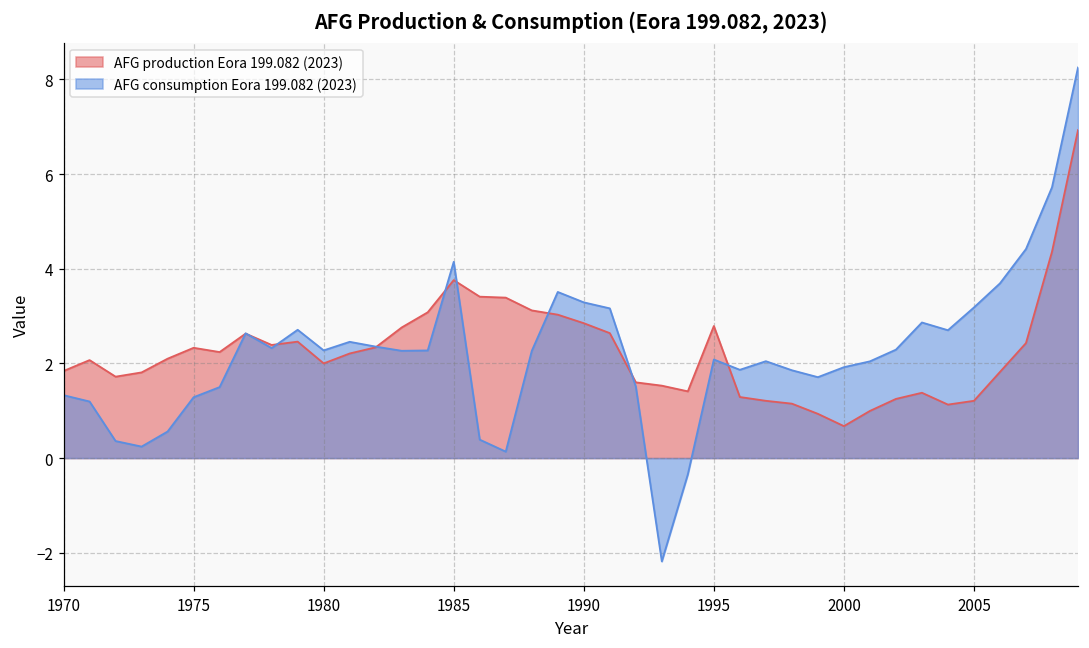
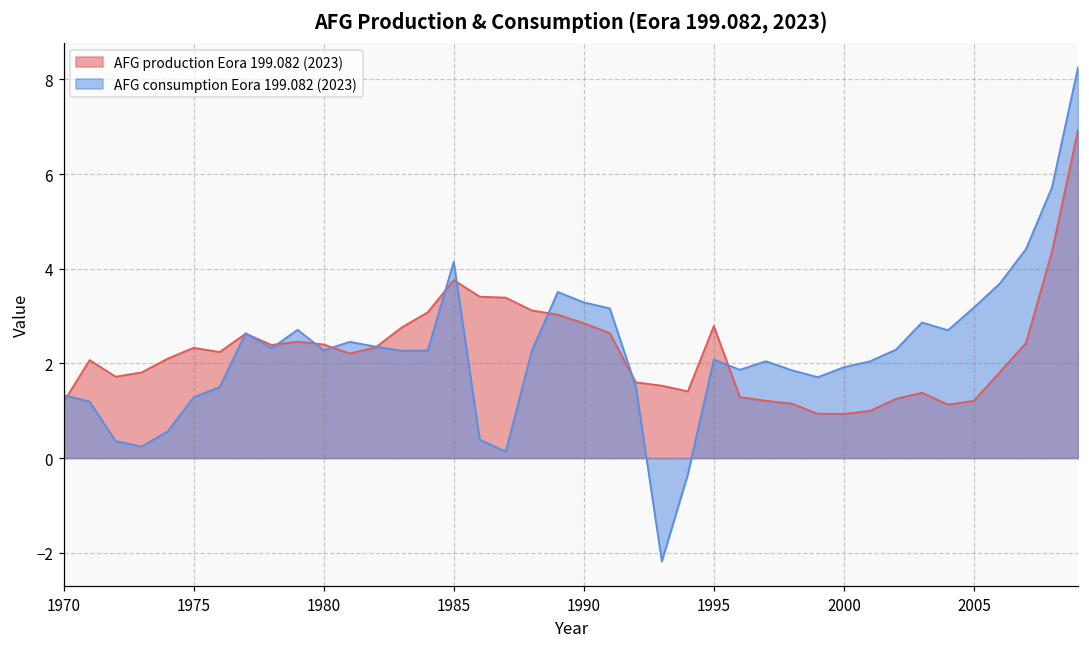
  {
    "AFG production Eora 199.082 (2023)": {
-     "1970": 1.8,
+     "1970": 1.2,
      "1975": 2.3,
-     "1980": 2.0,
+     "1980": 2.4,
      "1985": 3.8,
      "1990": 2.9,
      "1995": 2.8,
-     "2000": 0.7,
+     "2000": 0.9,
      "2005": 1.2
    }
  }
